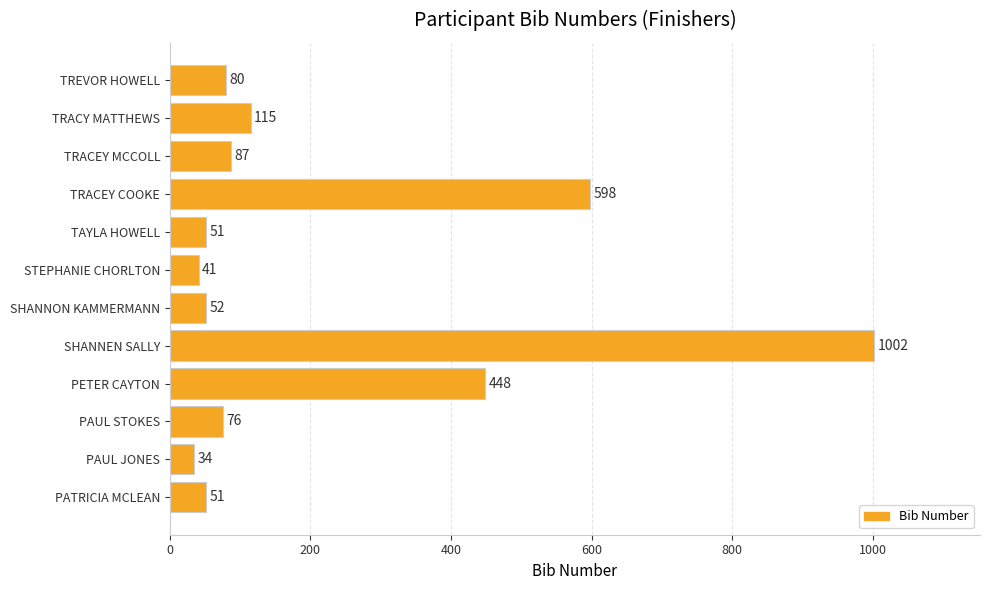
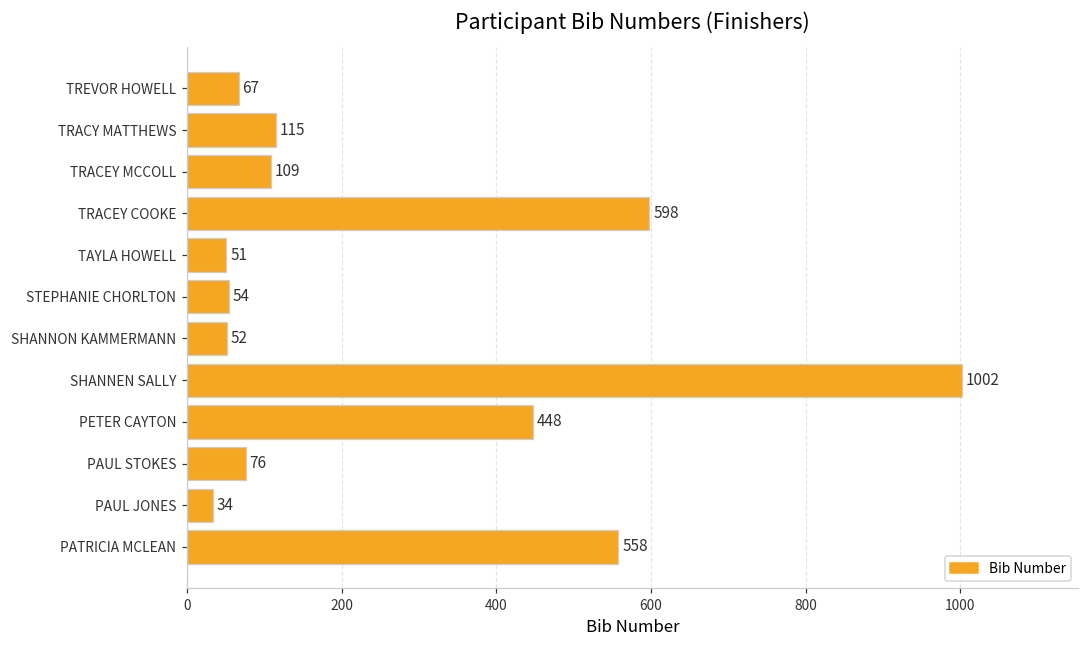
  {
-   "TREVOR HOWELL": 80,
+   "TREVOR HOWELL": 67,
    "TRACY MATTHEWS": 115,
-   "TRACEY MCCOLL": 87,
+   "TRACEY MCCOLL": 109,
    "TRACEY COOKE": 598,
    "TAYLA HOWELL": 51,
-   "STEPHANIE CHORLTON": 41,
+   "STEPHANIE CHORLTON": 54,
    "SHANNON KAMMERMANN": 52,
    "SHANNEN SALLY": 1002,
    "PETER CAYTON": 448,
    "PAUL STOKES": 76,
    "PAUL JONES": 34,
-   "PATRICIA MCLEAN": 51
+   "PATRICIA MCLEAN": 558
  }
